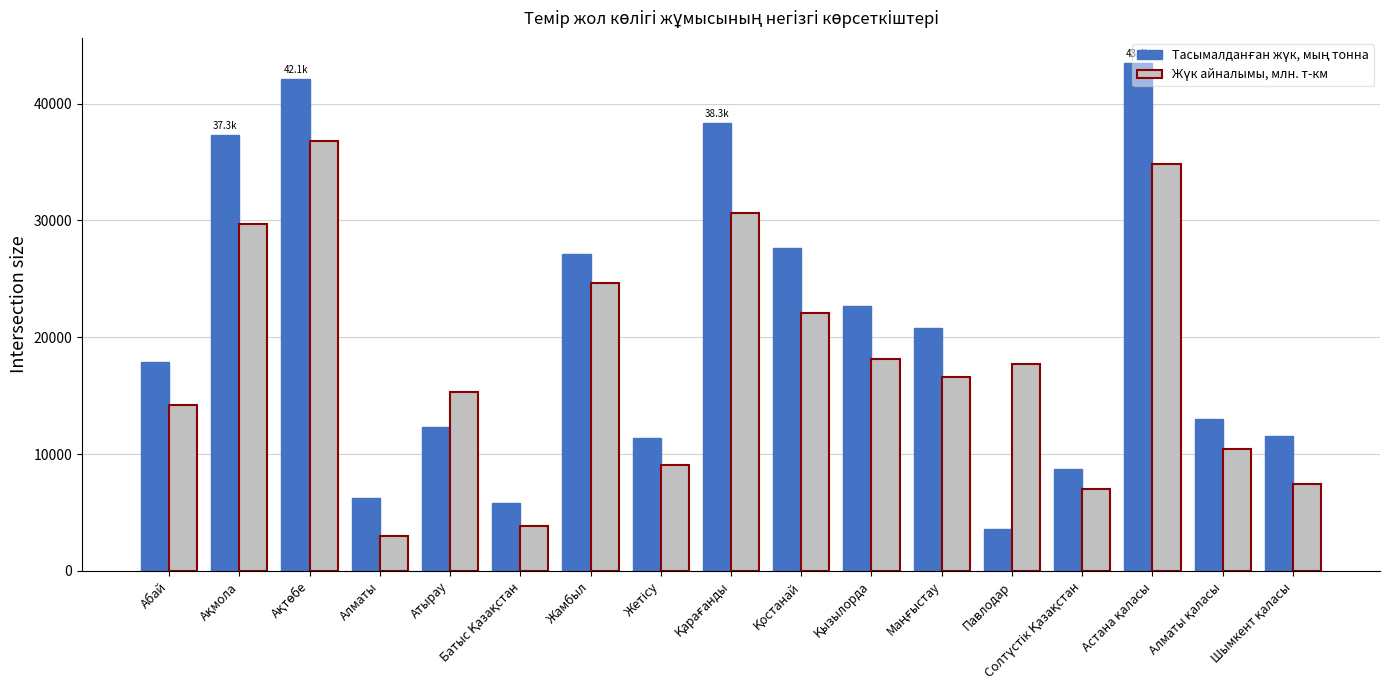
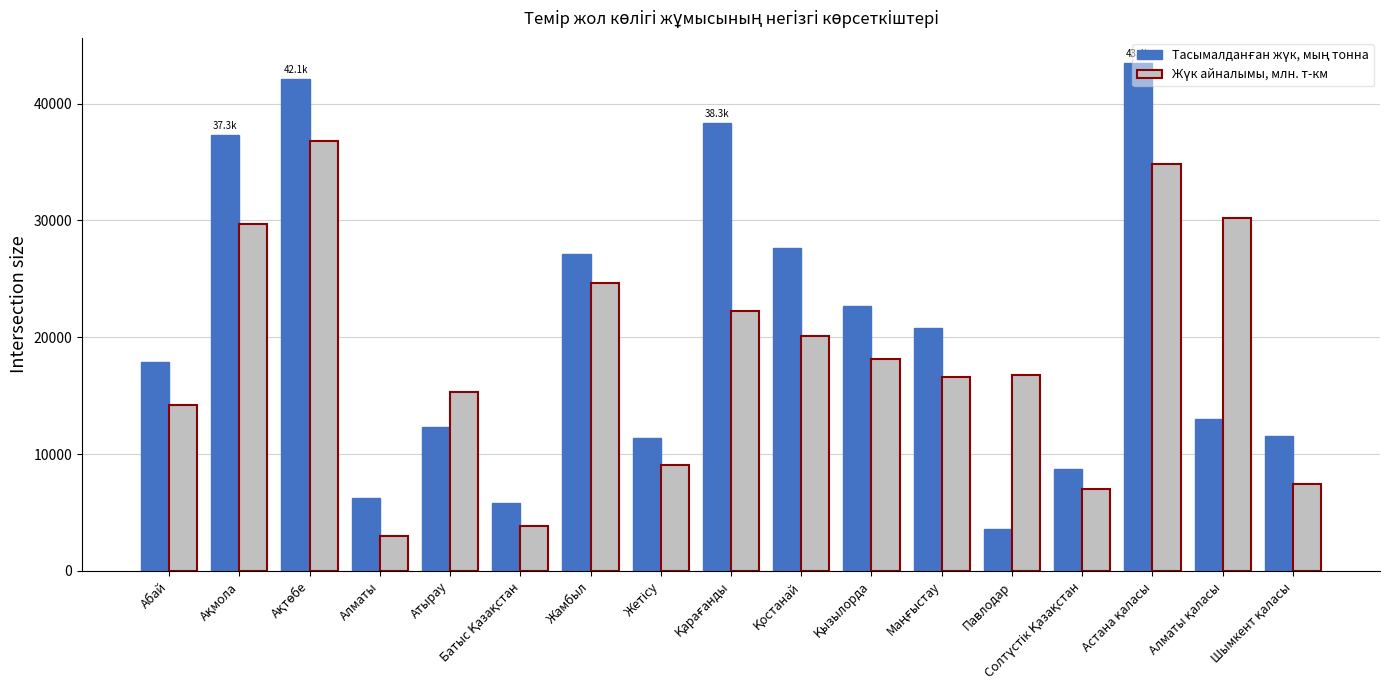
  {
    "Тасымалданған жүк, мың тонна": {
      "Ақмола": "37.3k",
      "Ақтөбе": "42.1k",
      "Қарағанды": "38.3k"
    },
    "Жүк айналымы, млн. т-км": {
      "Абай": "14200",
      "Ақмола": "29700",
      "Ақтөбе": "36800",
      "Алматы": "3000",
      "Атырау": "15300",
      "Батыс Қазақстан": "3800",
      "Жамбыл": "24700",
      "Жетісу": "9100",
-     "Қарағанды": "30600",
-     "Қостанай": "22100",
+     "Қарағанды": "22200",
+     "Қостанай": "20100",
      "Қызылорда": "18100",
      "Маңғыстау": "16600",
-     "Павлодар": "17700",
+     "Павлодар": "16800",
      "Солтүстік Қазақстан": "7000",
      "Астана қаласы": "34800",
-     "Алматы қаласы": "10400",
+     "Алматы қаласы": "30200",
      "Шымкент қаласы": "7400"
    }
  }
